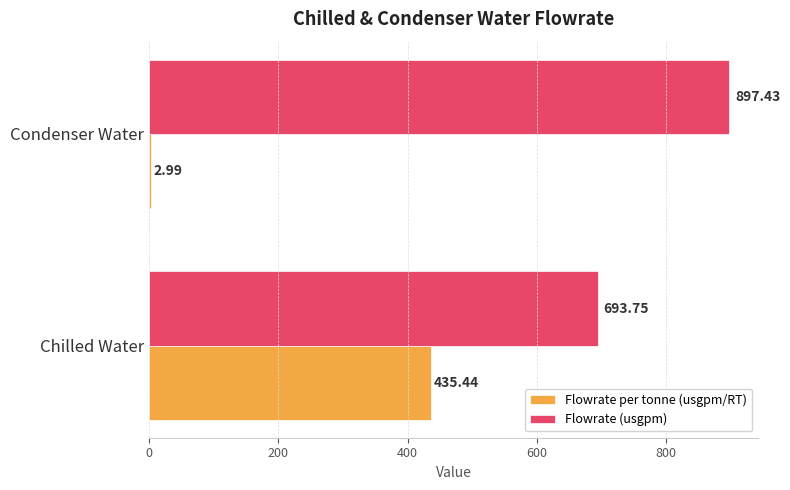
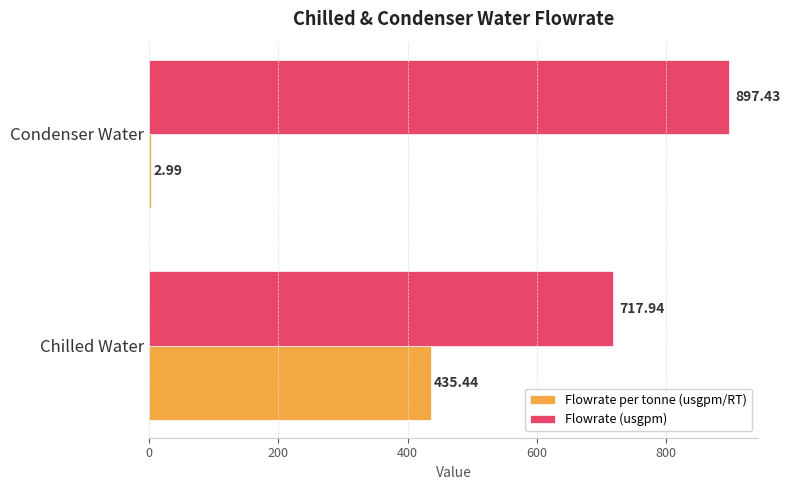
  {
    "Flowrate per tonne (usgpm/RT)": {
      "Condenser Water": 2.99,
      "Chilled Water": 435.44
    },
    "Flowrate (usgpm)": {
      "Condenser Water": 897.43,
-     "Chilled Water": 693.75
+     "Chilled Water": 717.94
    }
  }
